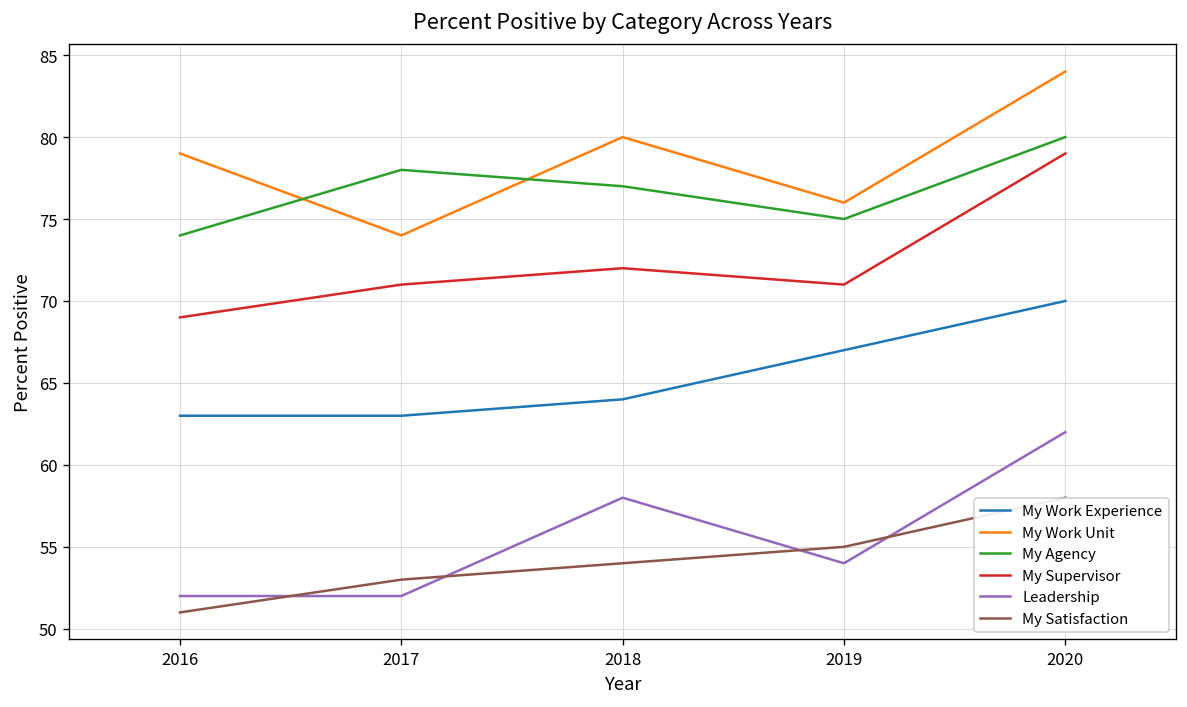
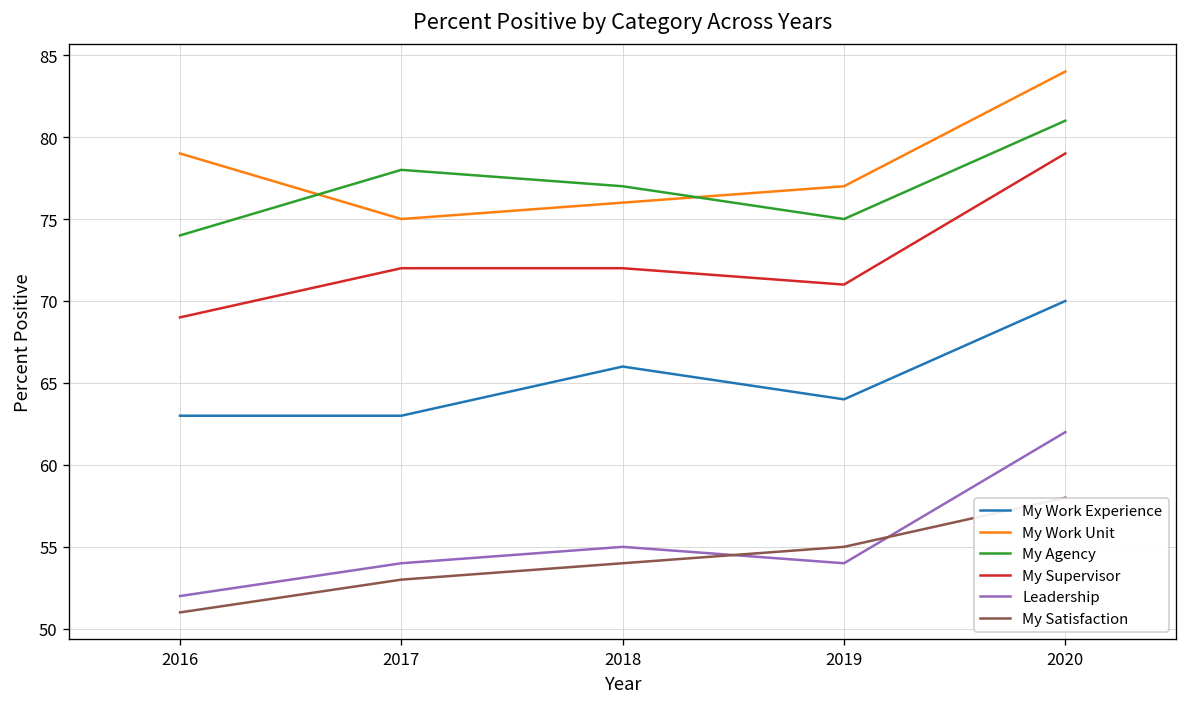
  {
    "My Work Experience": {
      "2016": 63,
      "2017": 63,
-     "2018": 64,
-     "2019": 67,
+     "2018": 66,
+     "2019": 64,
      "2020": 70
    },
    "My Work Unit": {
      "2016": 79,
-     "2017": 74,
-     "2018": 80,
-     "2019": 76,
+     "2017": 75,
+     "2018": 76,
+     "2019": 77,
      "2020": 84
    },
    "My Agency": {
      "2016": 74,
      "2017": 78,
      "2018": 77,
      "2019": 75,
-     "2020": 80
+     "2020": 81
    },
    "My Supervisor": {
      "2016": 69,
-     "2017": 71,
+     "2017": 72,
      "2018": 72,
      "2019": 71,
      "2020": 79
    },
    "Leadership": {
      "2016": 52,
-     "2017": 52,
-     "2018": 58,
+     "2017": 54,
+     "2018": 55,
      "2019": 54,
      "2020": 62
    },
    "My Satisfaction": {
      "2016": 51,
      "2017": 53,
      "2018": 54,
      "2019": 55
    }
  }
